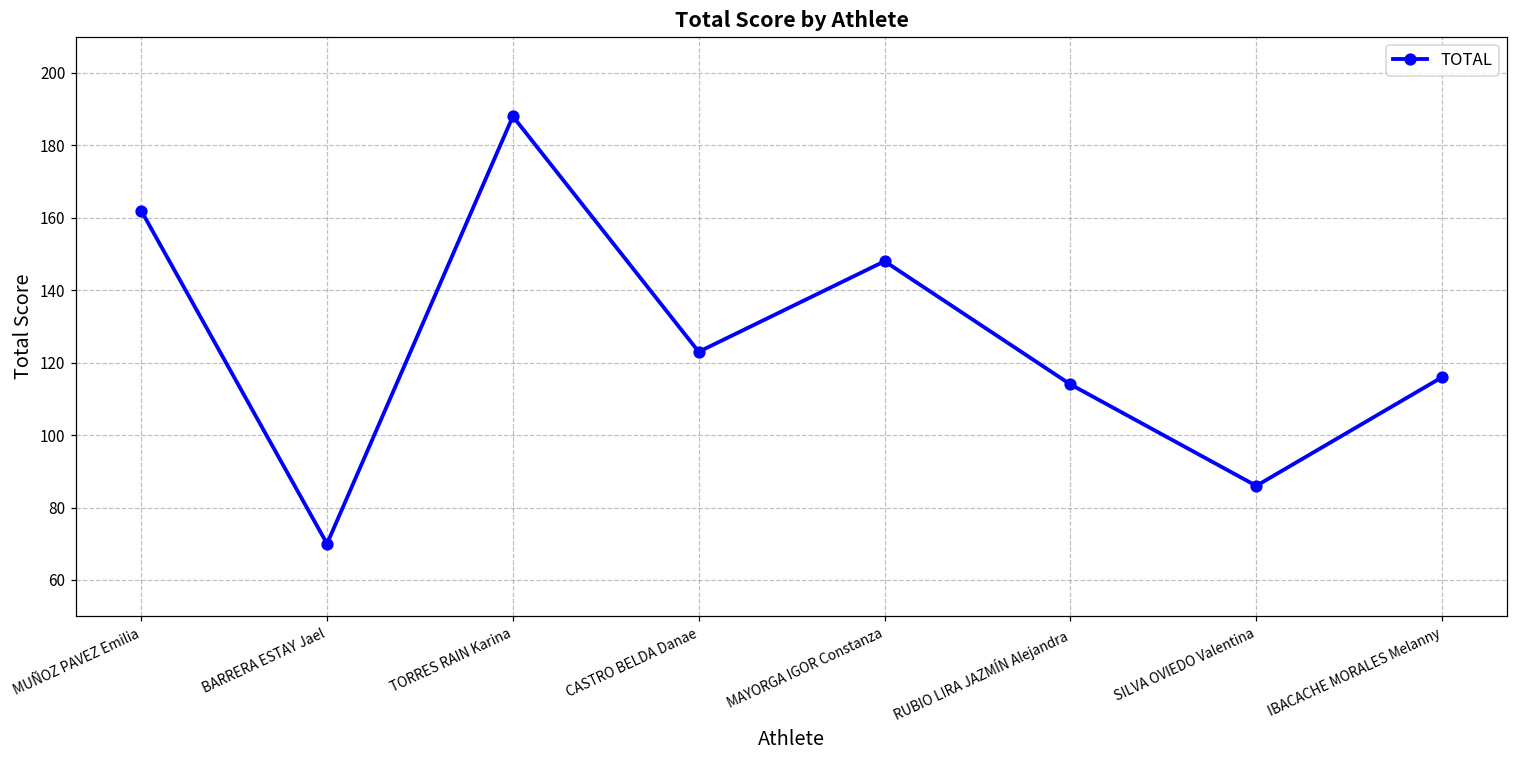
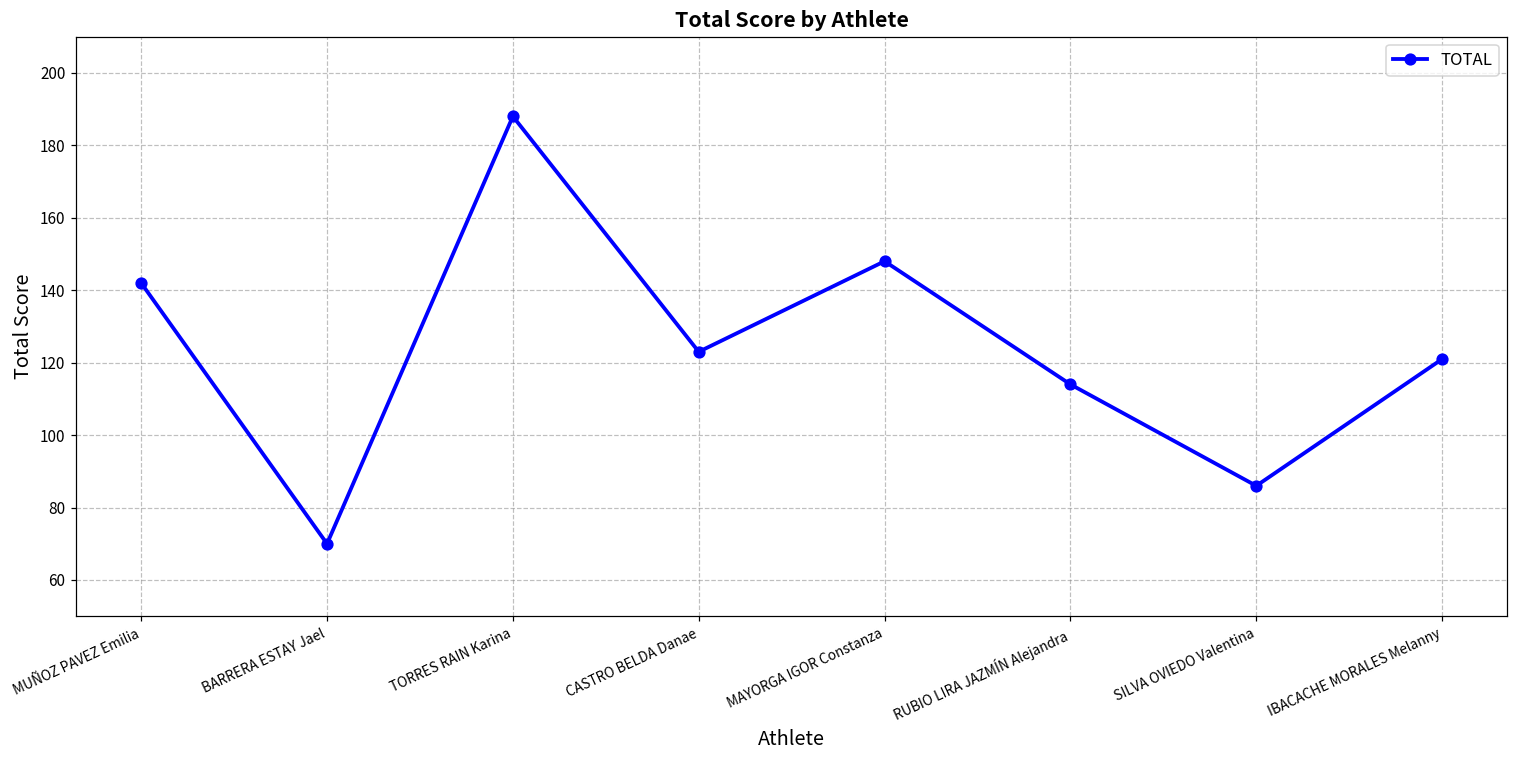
  {
-   "MUÑOZ PAVEZ Emilia": 162,
+   "MUÑOZ PAVEZ Emilia": 142,
    "BARRERA ESTAY Jael": 70,
    "TORRES RAIN Karina": 188,
    "CASTRO BELDA Danae": 123,
    "MAYORGA IGOR Constanza": 148,
    "RUBIO LIRA JAZMÍN Alejandra": 114,
    "SILVA OVIEDO Valentina": 86,
-   "IBACACHE MORALES Melanny": 116
+   "IBACACHE MORALES Melanny": 121
  }
